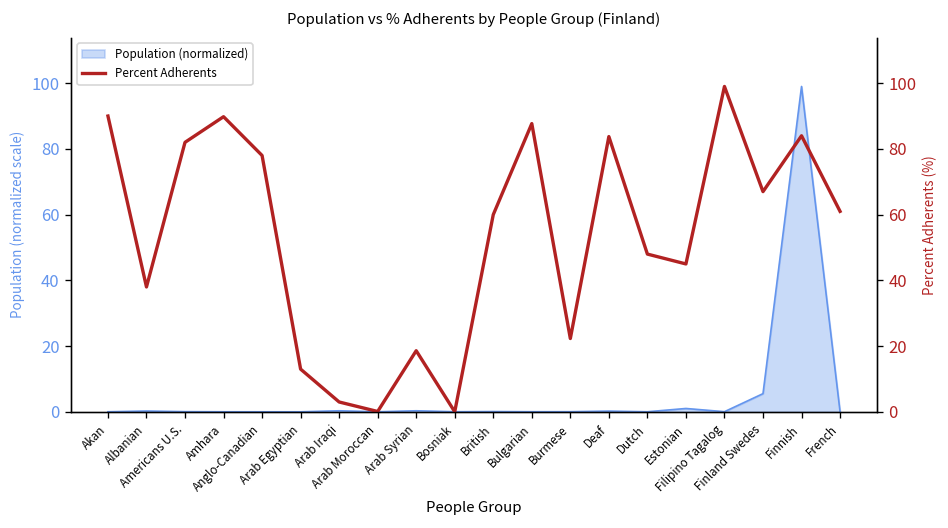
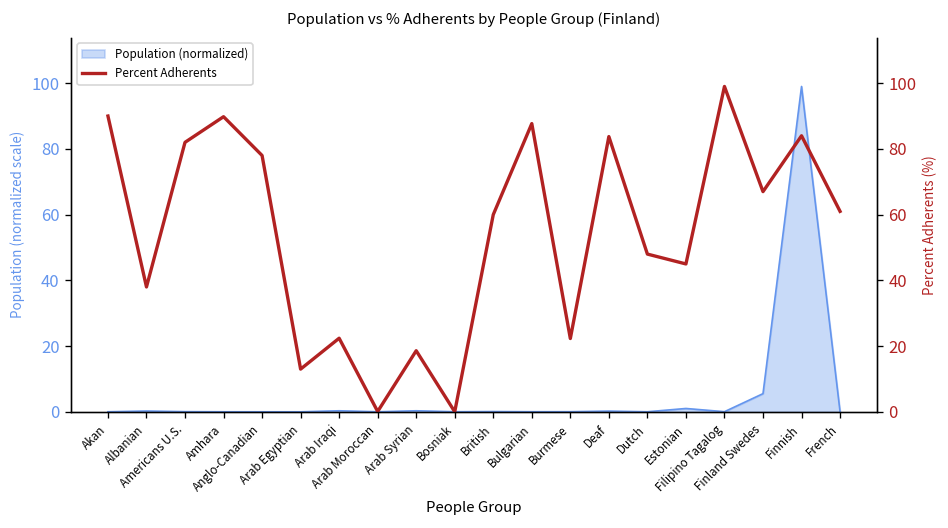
  {
    "Population (normalized)": {
      "Akan": 0,
      "Albanian": 0,
      "Americans U.S.": 0,
      "Amhara": 0,
      "Anglo-Canadian": 0,
      "Arab Egyptian": 0,
      "Arab Iraqi": 0,
      "Arab Moroccan": 0,
      "Arab Syrian": 0,
      "Bosniak": 0,
      "British": 0,
      "Bulgarian": 0,
      "Burmese": 0,
      "Deaf": 0,
      "Dutch": 0,
      "Estonian": 1,
      "Filipino Tagalog": 0,
      "Finland Swedes": 6,
      "Finnish": 99,
      "French": 0
    },
    "Percent Adherents": {
      "Akan": 90,
      "Albanian": 38,
      "Americans U.S.": 82,
      "Amhara": 90,
      "Anglo-Canadian": 78,
      "Arab Egyptian": 13,
-     "Arab Iraqi": 3,
+     "Arab Iraqi": 22,
      "Arab Moroccan": 0,
      "Arab Syrian": 19,
      "Bosniak": 0,
      "British": 60,
      "Bulgarian": 88,
      "Burmese": 22,
      "Deaf": 84,
      "Dutch": 48,
      "Estonian": 45,
      "Filipino Tagalog": 99,
      "Finland Swedes": 67,
      "Finnish": 84,
      "French": 61
    }
  }
